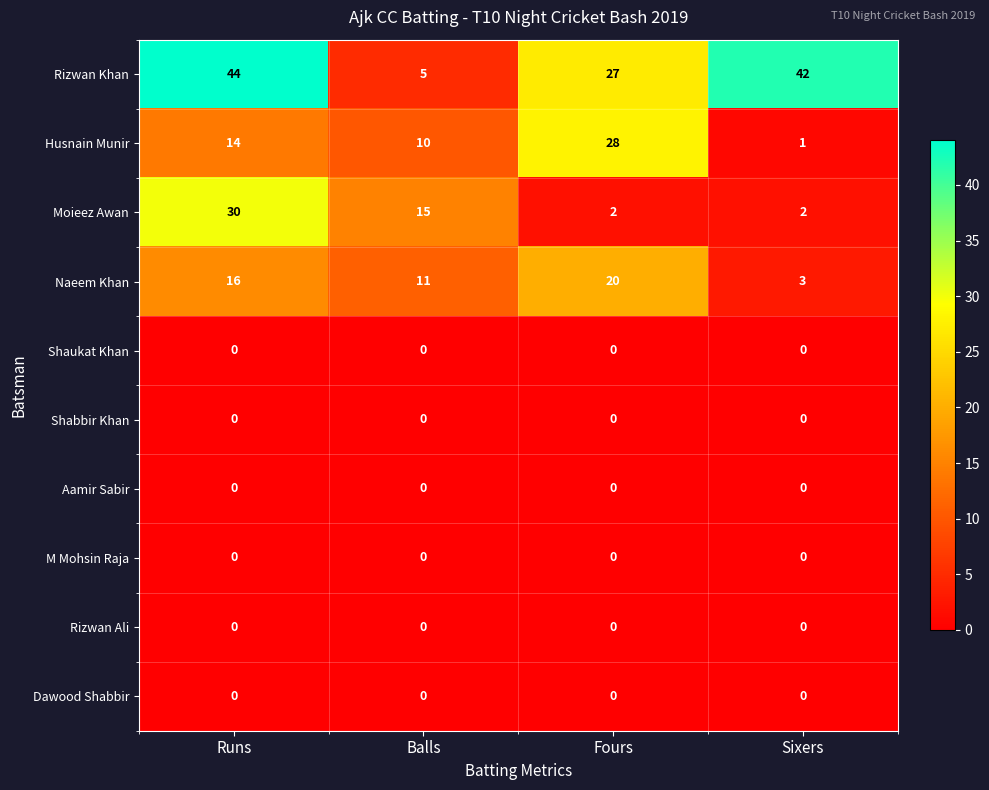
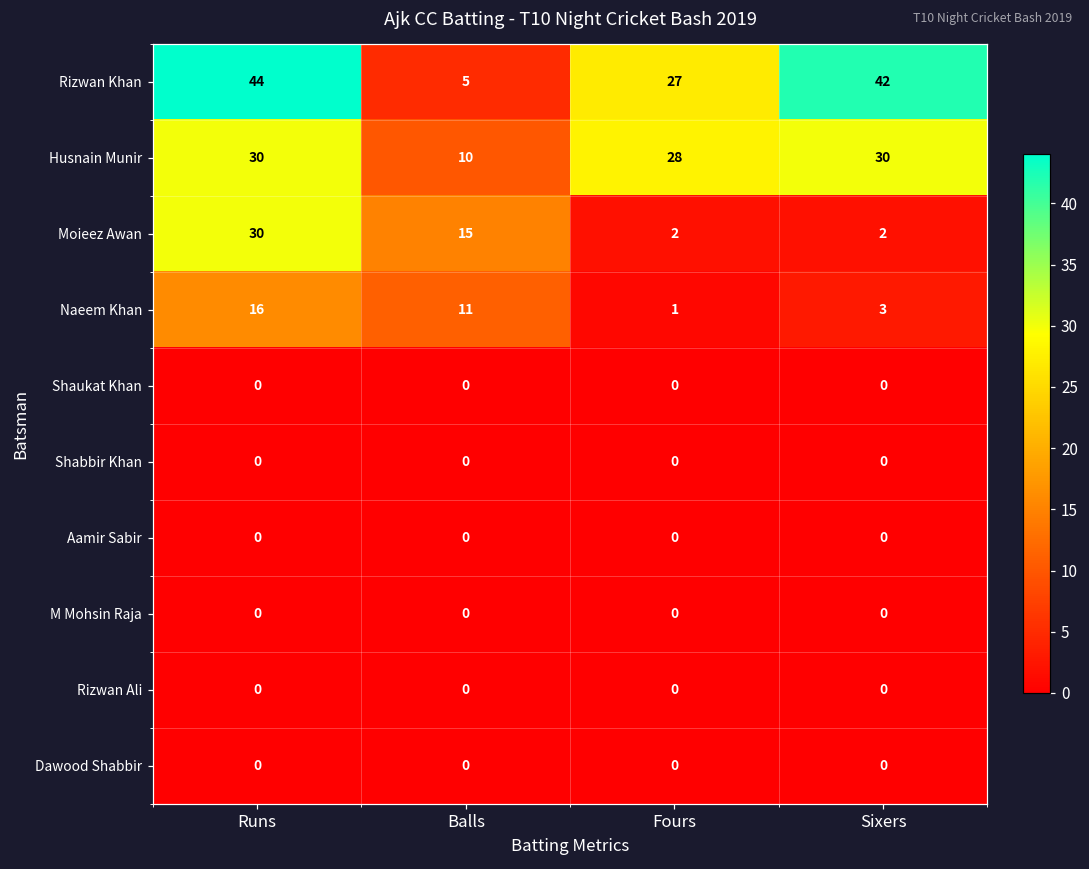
  {
    "Rizwan Khan": {
      "Runs": 44,
      "Balls": 5,
      "Fours": 27,
      "Sixers": 42
    },
    "Husnain Munir": {
-     "Runs": 14,
+     "Runs": 30,
      "Balls": 10,
      "Fours": 28,
-     "Sixers": 1
+     "Sixers": 30
    },
    "Moieez Awan": {
      "Runs": 30,
      "Balls": 15,
      "Fours": 2,
      "Sixers": 2
    },
    "Naeem Khan": {
      "Runs": 16,
      "Balls": 11,
-     "Fours": 20,
+     "Fours": 1,
      "Sixers": 3
    },
    "Shaukat Khan": {
      "Runs": 0,
      "Balls": 0,
      "Fours": 0,
      "Sixers": 0
    },
    "Shabbir Khan": {
      "Runs": 0,
      "Balls": 0,
      "Fours": 0,
      "Sixers": 0
    },
    "Aamir Sabir": {
      "Runs": 0,
      "Balls": 0,
      "Fours": 0,
      "Sixers": 0
    },
    "M Mohsin Raja": {
      "Runs": 0,
      "Balls": 0,
      "Fours": 0,
      "Sixers": 0
    },
    "Rizwan Ali": {
      "Runs": 0,
      "Balls": 0,
      "Fours": 0,
      "Sixers": 0
    },
    "Dawood Shabbir": {
      "Runs": 0,
      "Balls": 0,
      "Fours": 0,
      "Sixers": 0
    }
  }
